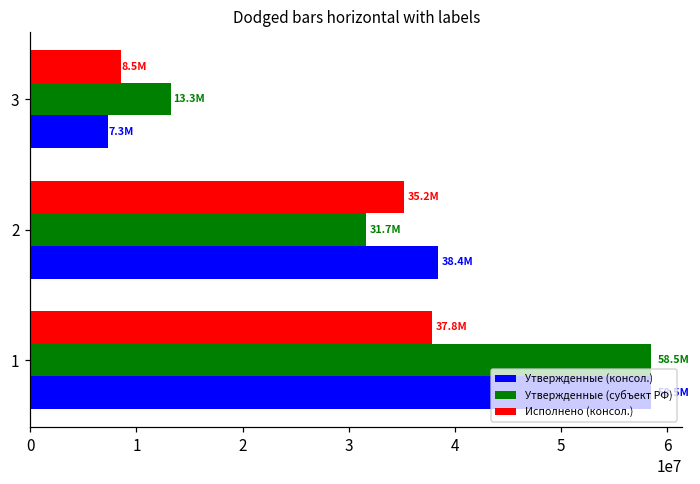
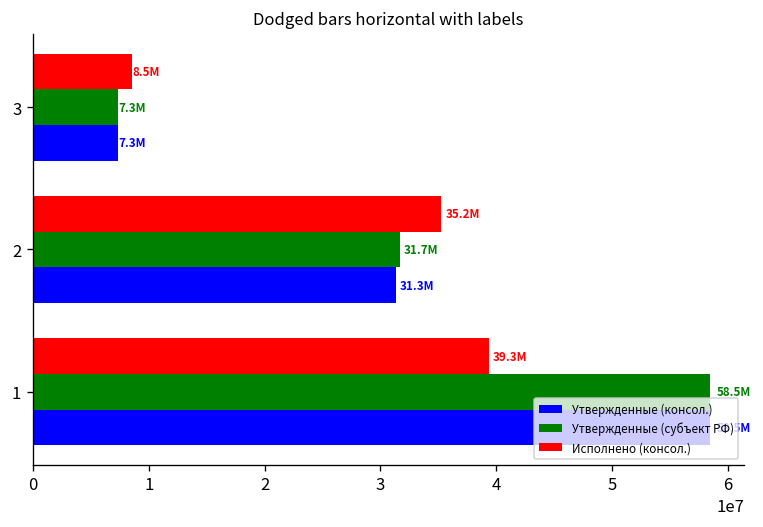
  {
    "Утвержденные (консол.)": {
      "3": "7.3M",
-     "2": "38.4M"
+     "2": "31.3M"
    },
    "Утвержденные (субъект РФ)": {
-     "3": "13.3M",
+     "3": "7.3M",
      "2": "31.7M",
      "1": "58.5M"
    },
    "Исполнено (консол.)": {
      "3": "8.5M",
      "2": "35.2M",
-     "1": "37.8M"
+     "1": "39.3M"
    }
  }
